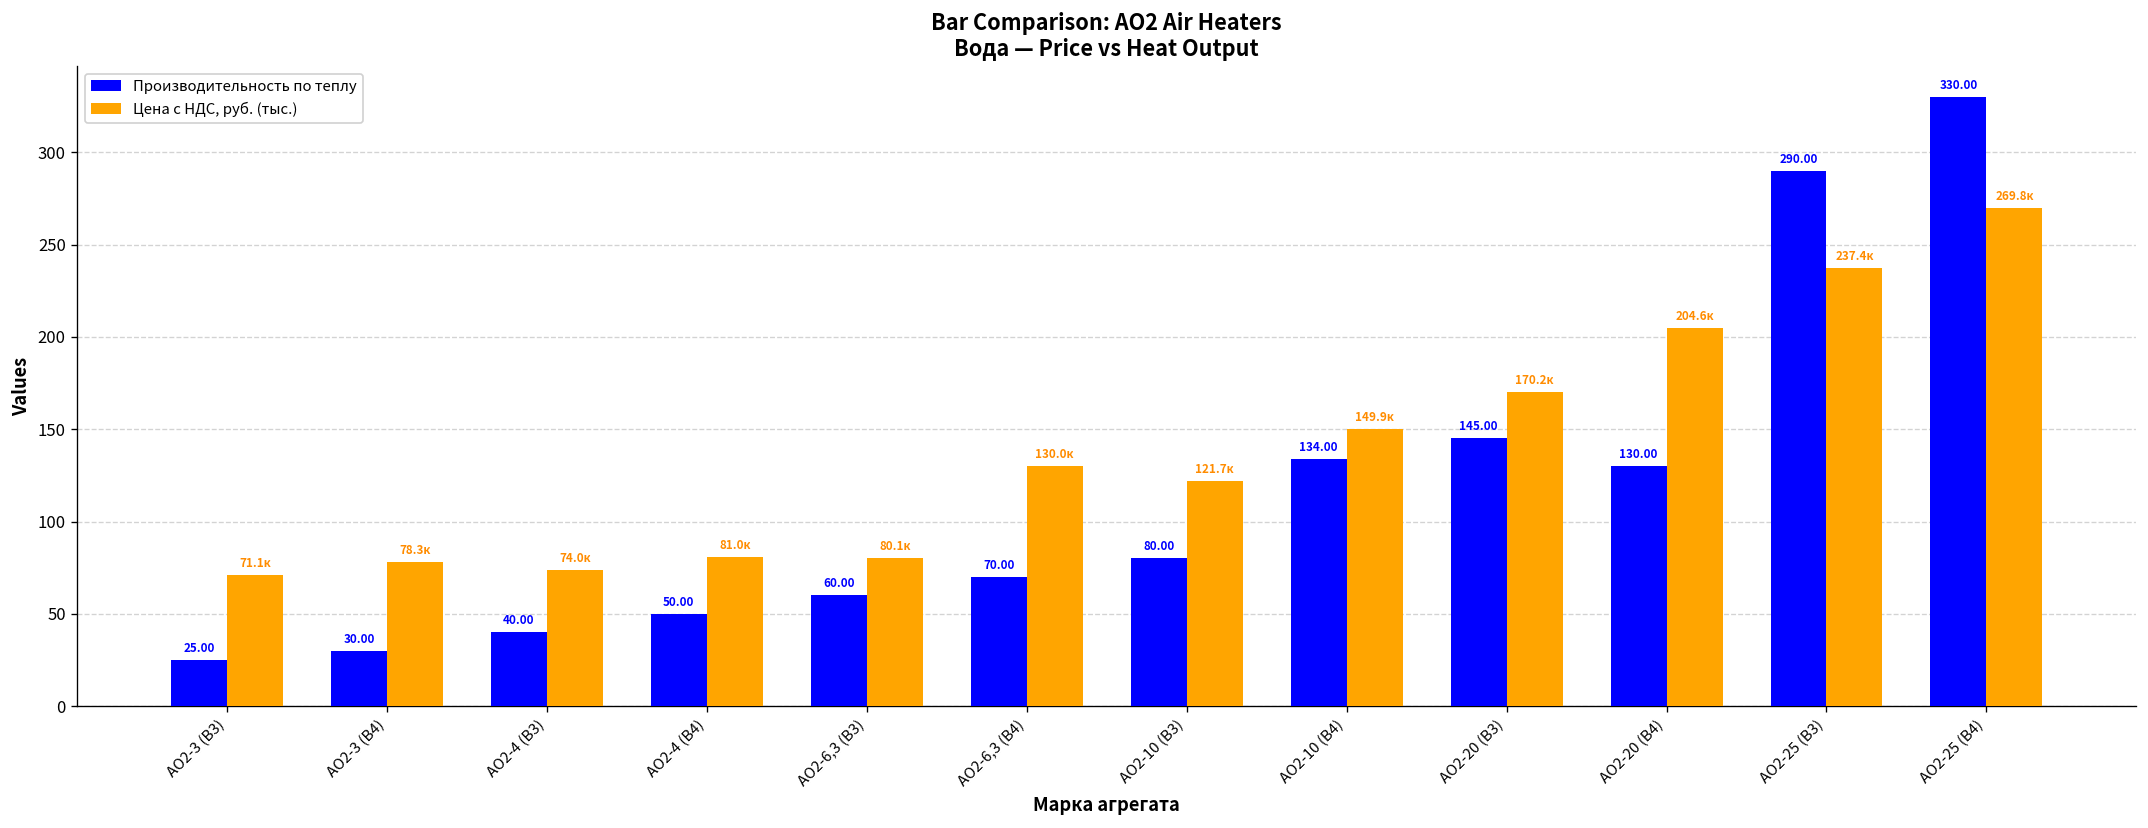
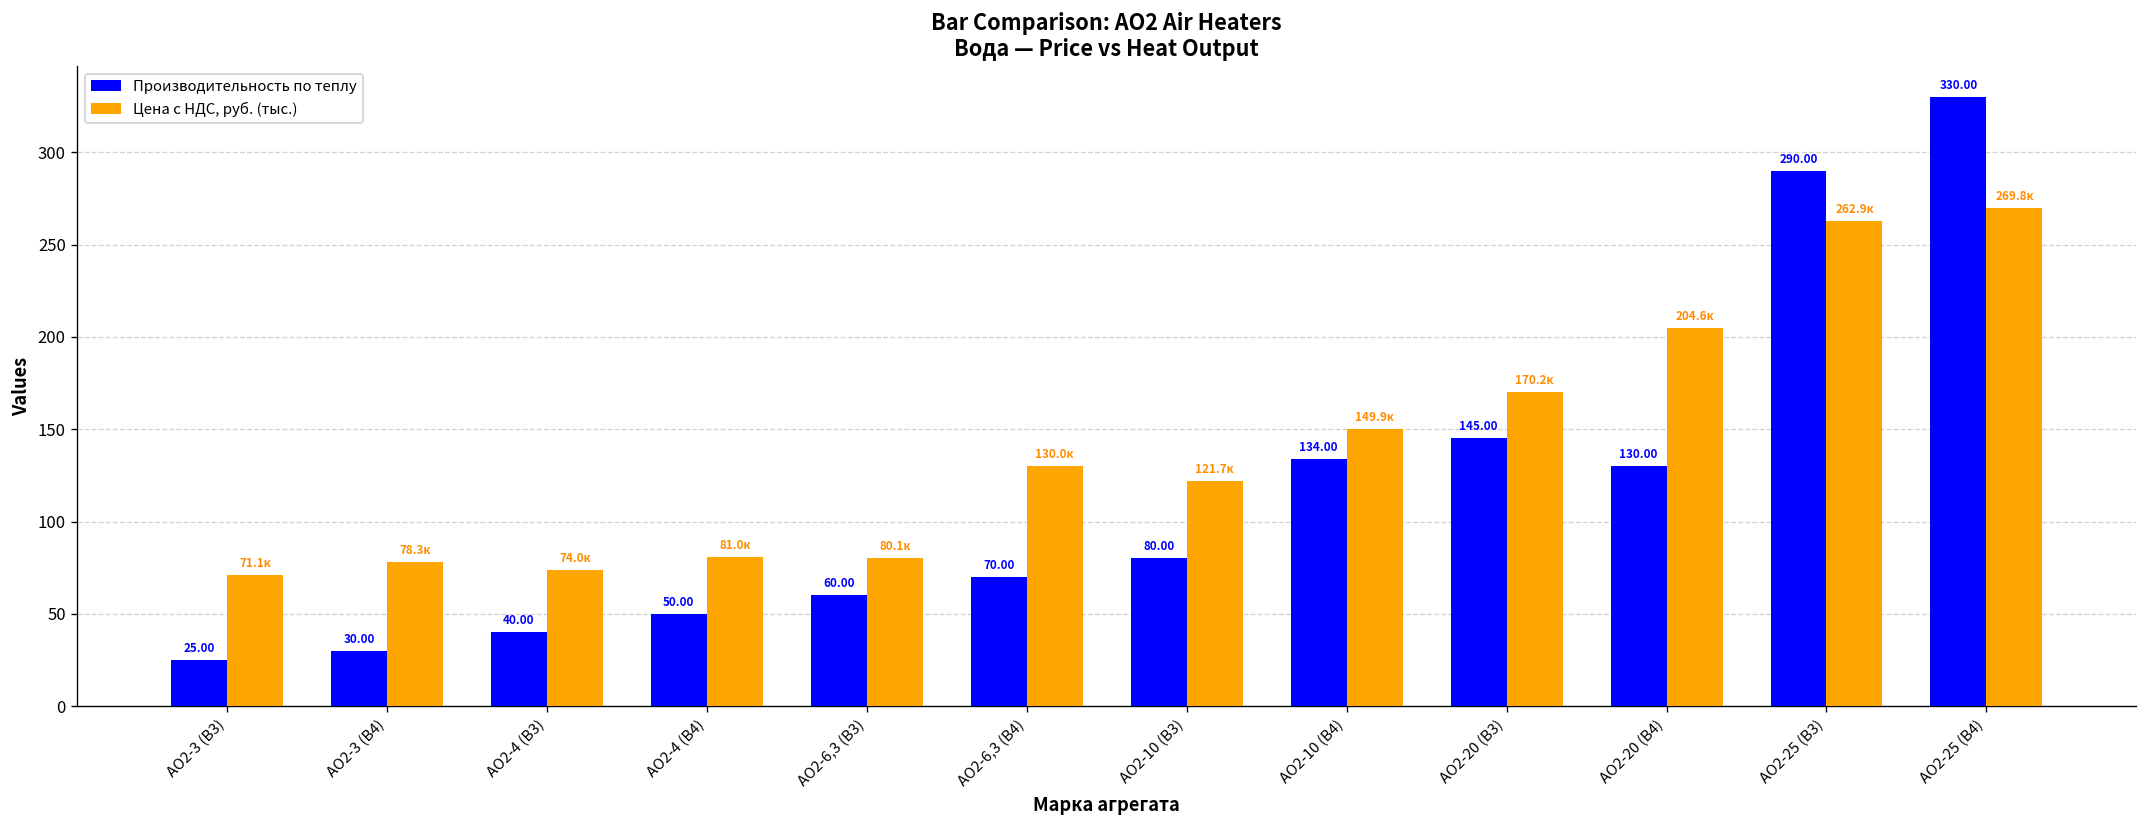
  {
    "Производительность по теплу": {
      "АО2-3 (В3)": "25.00",
      "АО2-3 (В4)": "30.00",
      "АО2-4 (В3)": "40.00",
      "АО2-4 (В4)": "50.00",
      "АО2-6,3 (В3)": "60.00",
      "АО2-6,3 (В4)": "70.00",
      "АО2-10 (В3)": "80.00",
      "АО2-10 (В4)": "134.00",
      "АО2-20 (В3)": "145.00",
      "АО2-20 (В4)": "130.00",
      "АО2-25 (В3)": "290.00",
      "АО2-25 (В4)": "330.00"
    },
    "Цена с НДС, руб. (тыс.)": {
      "АО2-3 (В3)": "71.1к",
      "АО2-3 (В4)": "78.3к",
      "АО2-4 (В3)": "74.0к",
      "АО2-4 (В4)": "81.0к",
      "АО2-6,3 (В3)": "80.1к",
      "АО2-6,3 (В4)": "130.0к",
      "АО2-10 (В3)": "121.7к",
      "АО2-10 (В4)": "149.9к",
      "АО2-20 (В3)": "170.2к",
      "АО2-20 (В4)": "204.6к",
-     "АО2-25 (В3)": "237.4к",
+     "АО2-25 (В3)": "262.9к",
      "АО2-25 (В4)": "269.8к"
    }
  }
